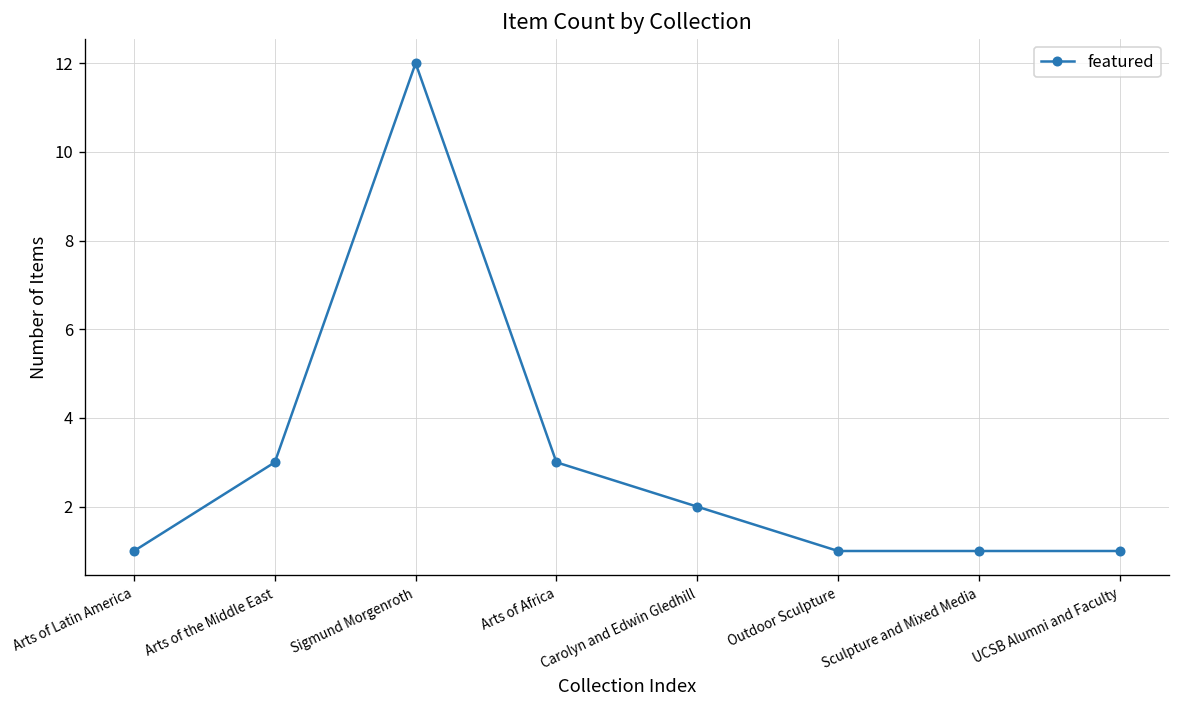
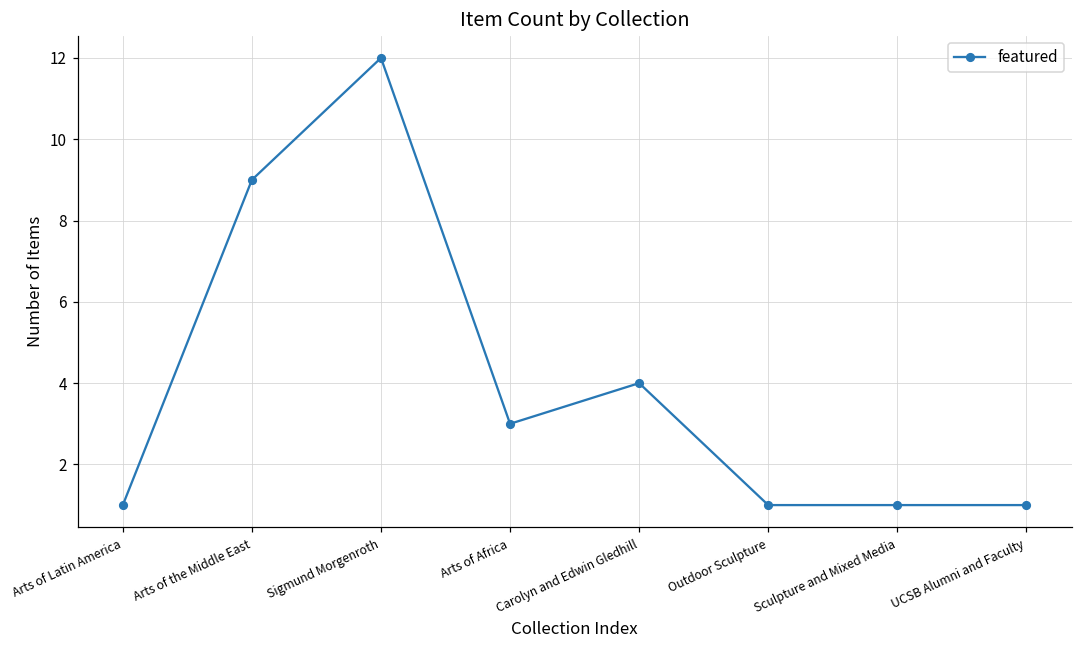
  {
    "Arts of Latin America": 1,
-   "Arts of the Middle East": 3,
+   "Arts of the Middle East": 9,
    "Sigmund Morgenroth": 12,
    "Arts of Africa": 3,
-   "Carolyn and Edwin Gledhill": 2,
+   "Carolyn and Edwin Gledhill": 4,
    "Outdoor Sculpture": 1,
    "Sculpture and Mixed Media": 1,
    "UCSB Alumni and Faculty": 1
  }
